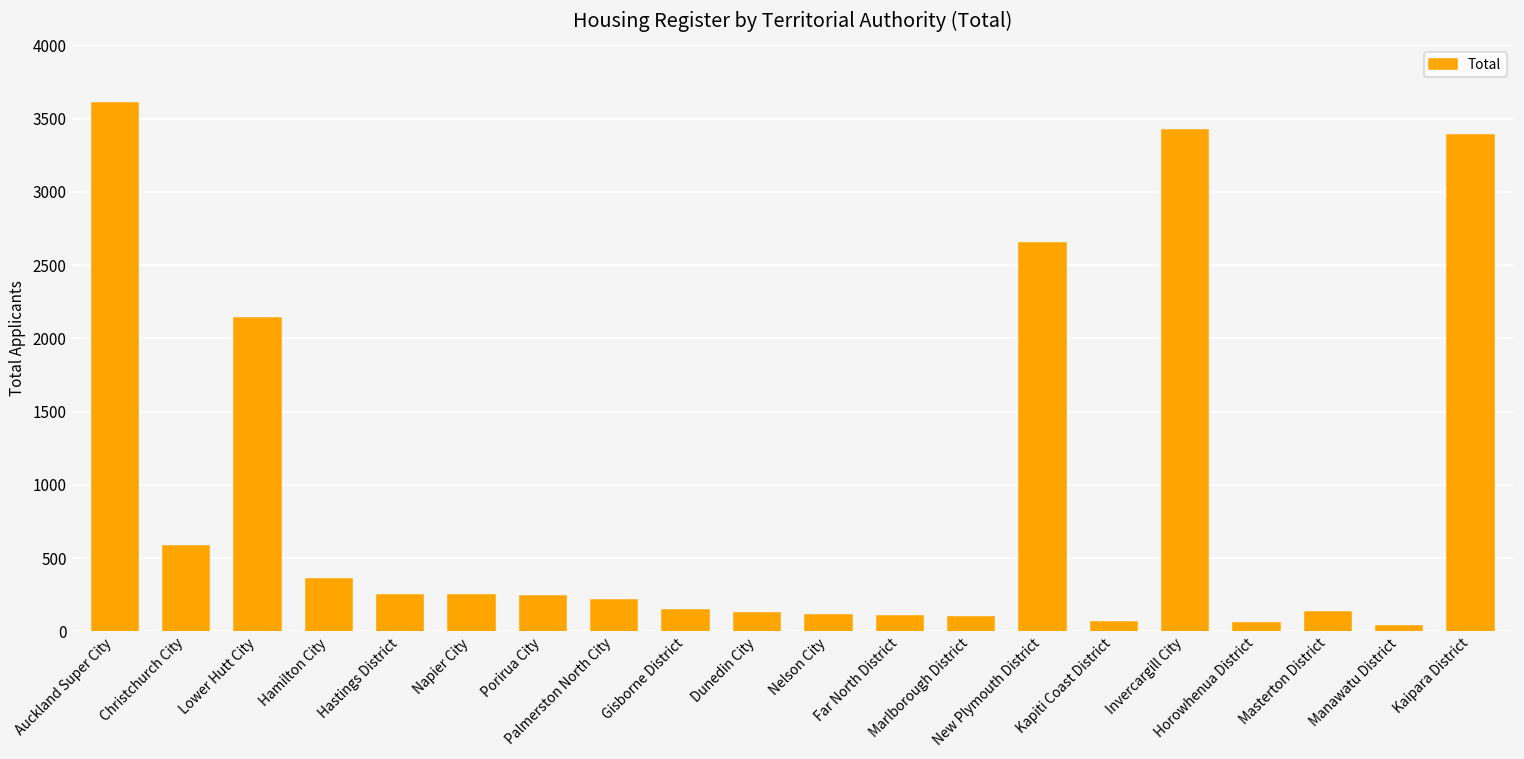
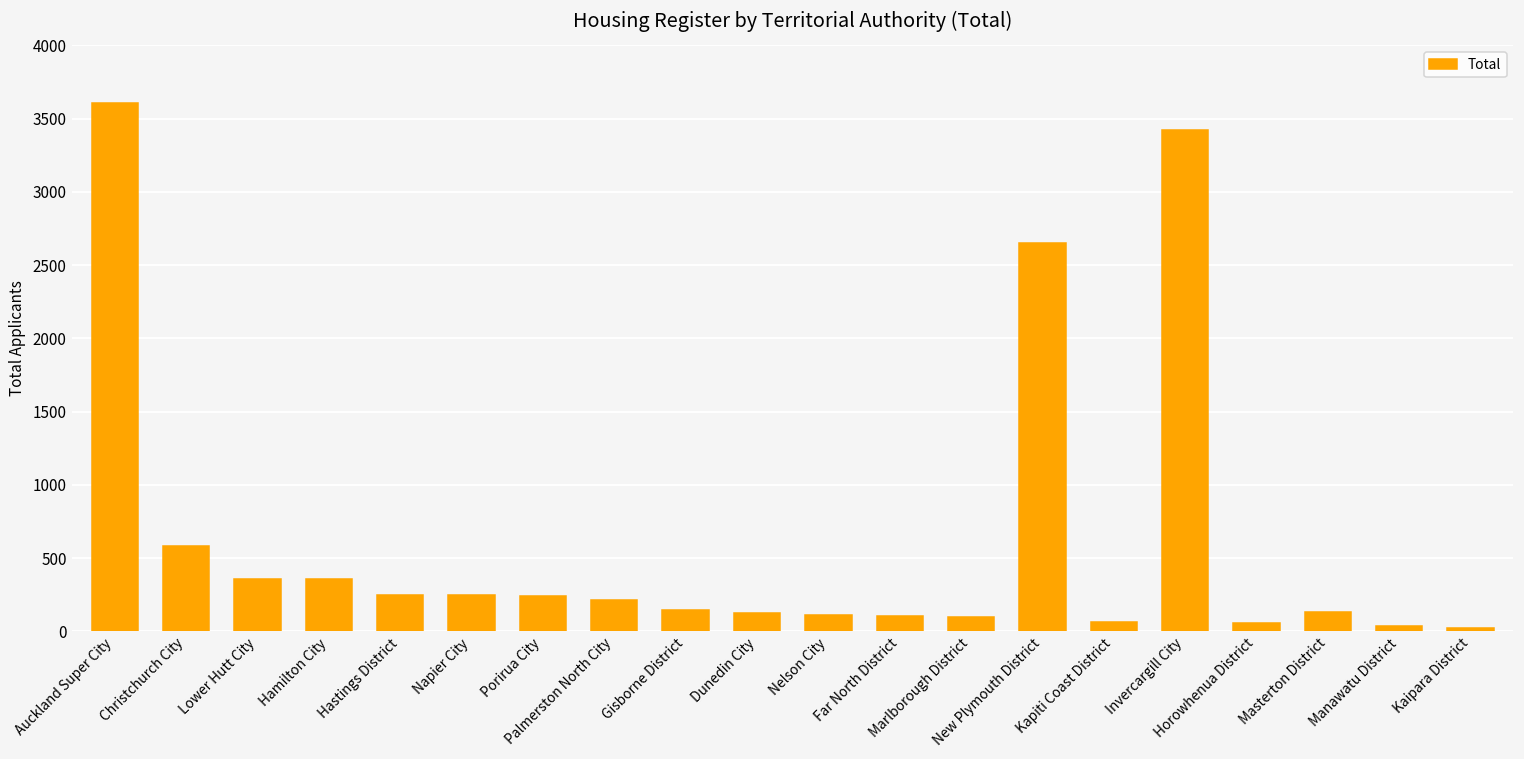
  {
    "Auckland Super City": 3610,
    "Christchurch City": 580,
-   "Lower Hutt City": 2140,
+   "Lower Hutt City": 360,
    "Hamilton City": 360,
    "Hastings District": 250,
    "Napier City": 250,
    "Porirua City": 240,
    "Palmerston North City": 220,
    "Gisborne District": 150,
    "Dunedin City": 130,
    "Nelson City": 110,
    "Far North District": 100,
    "Marlborough District": 100,
    "New Plymouth District": 2650,
    "Kapiti Coast District": 70,
    "Invercargill City": 3430,
    "Horowhenua District": 60,
    "Masterton District": 130,
    "Manawatu District": 40,
-   "Kaipara District": 3390
+   "Kaipara District": 20
  }
